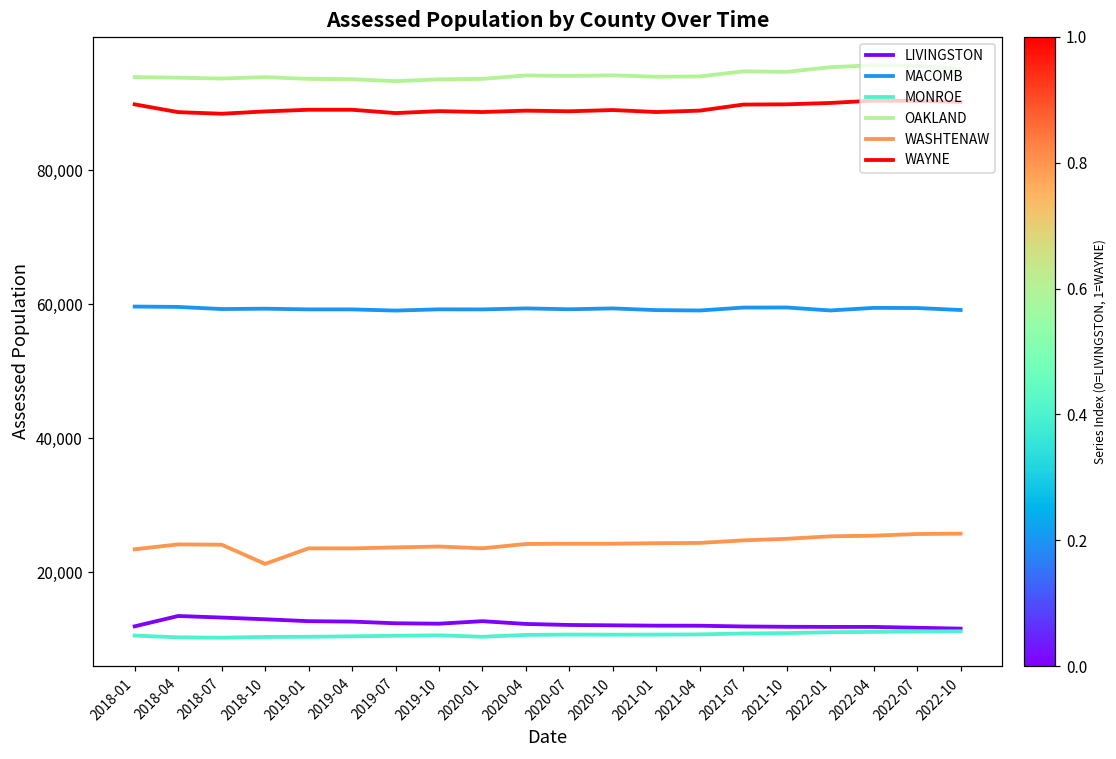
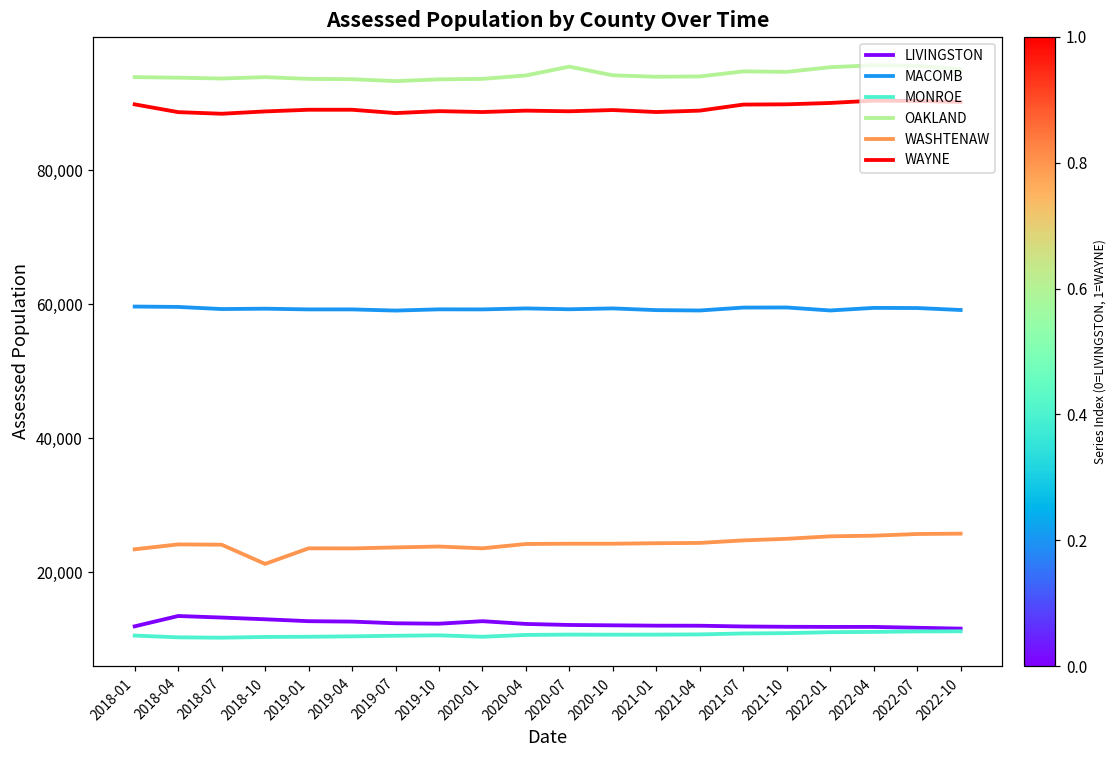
  {
    "LIVINGSTON": {
      "2018-01": "12,000",
      "2018-04": "13,000",
      "2018-07": "13,000",
      "2018-10": "13,000",
      "2019-01": "13,000",
      "2019-04": "13,000",
      "2019-07": "12,000",
      "2019-10": "12,000",
      "2020-01": "13,000",
      "2020-04": "12,000",
      "2020-07": "12,000",
      "2020-10": "12,000",
      "2021-01": "12,000",
      "2021-04": "12,000",
      "2021-07": "12,000",
      "2021-10": "12,000",
      "2022-01": "12,000",
      "2022-04": "12,000",
      "2022-07": "12,000"
    },
    "MACOMB": {
      "2018-01": "60,000",
      "2018-04": "60,000",
      "2018-07": "59,000",
      "2018-10": "59,000",
      "2019-01": "59,000",
      "2019-04": "59,000",
      "2019-07": "59,000",
      "2019-10": "59,000",
      "2020-01": "59,000",
      "2020-04": "59,000",
      "2020-07": "59,000",
      "2020-10": "59,000",
      "2021-01": "59,000",
      "2021-04": "59,000",
      "2021-07": "60,000",
      "2021-10": "60,000",
      "2022-01": "59,000",
      "2022-04": "59,000",
      "2022-07": "59,000",
      "2022-10": "59,000"
    },
    "MONROE": {
      "2018-01": "10,000",
      "2018-04": "10,000",
      "2018-07": "10,000",
      "2018-10": "10,000",
      "2019-01": "10,000",
      "2019-04": "10,000",
      "2019-07": "10,000",
      "2019-10": "11,000",
      "2020-01": "10,000",
      "2020-04": "11,000",
      "2020-07": "11,000",
      "2020-10": "11,000",
      "2021-01": "11,000",
      "2021-04": "11,000",
      "2021-07": "11,000",
      "2021-10": "11,000",
      "2022-01": "11,000",
      "2022-04": "11,000",
      "2022-07": "11,000"
    },
    "OAKLAND": {
      "2018-01": "94,000",
      "2018-04": "94,000",
      "2018-07": "94,000",
      "2018-10": "94,000",
      "2019-01": "94,000",
      "2019-04": "94,000",
      "2019-07": "93,000",
      "2019-10": "94,000",
      "2020-01": "94,000",
      "2020-04": "94,000",
-     "2020-07": "94,000",
+     "2020-07": "96,000",
      "2020-10": "94,000",
      "2021-01": "94,000",
      "2021-04": "94,000",
      "2021-07": "95,000",
      "2021-10": "95,000",
      "2022-01": "95,000"
    },
    "WASHTENAW": {
      "2018-01": "23,000",
      "2018-04": "24,000",
      "2018-07": "24,000",
      "2018-10": "21,000",
      "2019-01": "24,000",
      "2019-04": "24,000",
      "2019-07": "24,000",
      "2019-10": "24,000",
      "2020-01": "24,000",
      "2020-04": "24,000",
      "2020-07": "24,000",
      "2020-10": "24,000",
      "2021-01": "24,000",
      "2021-04": "24,000",
      "2021-07": "25,000",
      "2021-10": "25,000",
      "2022-01": "25,000",
      "2022-04": "25,000",
      "2022-07": "26,000",
      "2022-10": "26,000"
    },
    "WAYNE": {
      "2018-01": "90,000",
      "2018-04": "89,000",
      "2018-07": "88,000",
      "2018-10": "89,000",
      "2019-01": "89,000",
      "2019-04": "89,000",
      "2019-07": "89,000",
      "2019-10": "89,000",
      "2020-01": "89,000",
      "2020-04": "89,000",
      "2020-07": "89,000",
      "2020-10": "89,000",
      "2021-01": "89,000",
      "2021-04": "89,000",
      "2021-07": "90,000",
      "2021-10": "90,000",
      "2022-01": "90,000"
    }
  }
